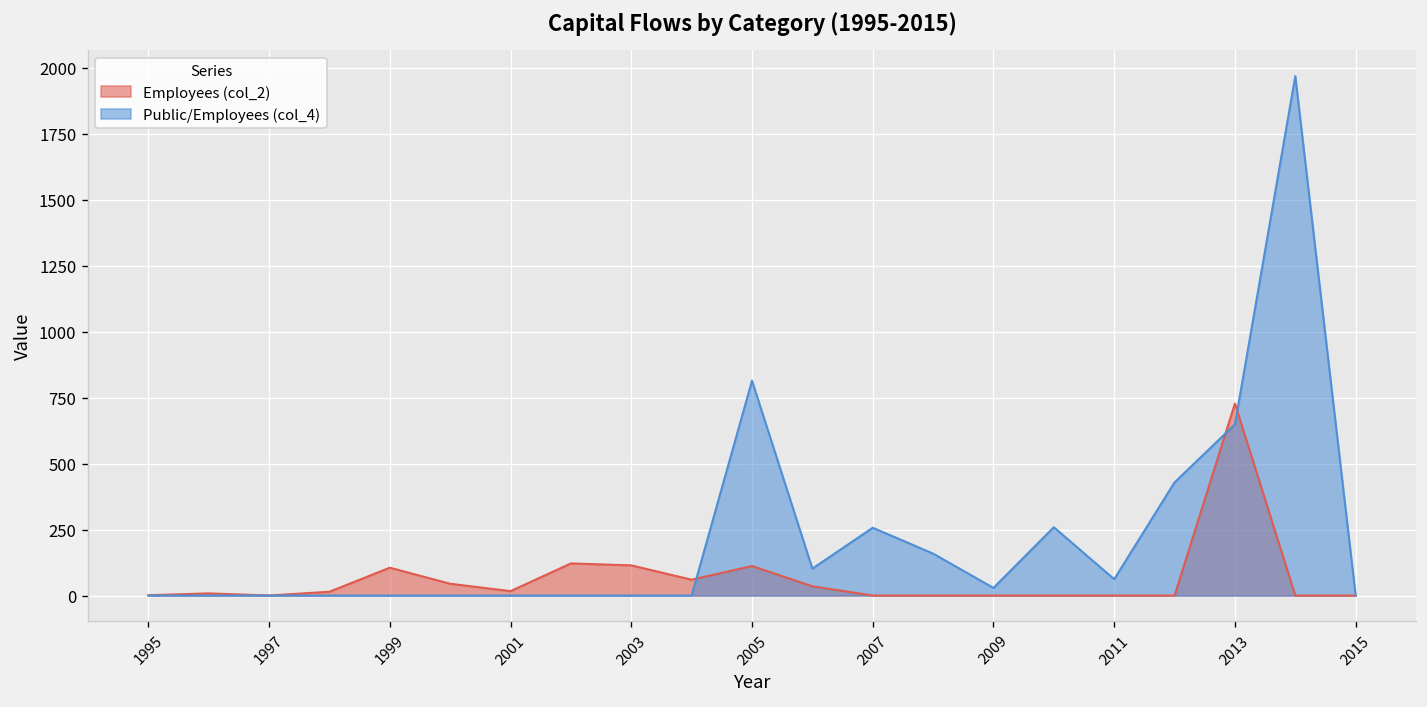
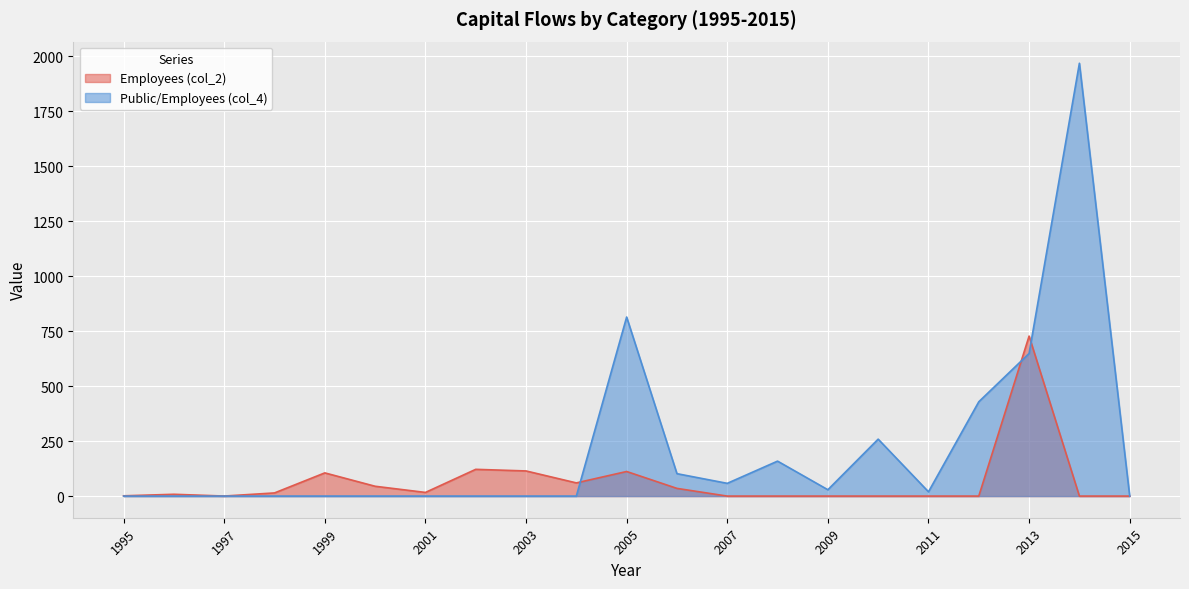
  {
    "Employees (col_2)": {
      "1999": 110,
      "2001": 20,
      "2003": 110,
      "2005": 110,
      "2007": 0,
      "2009": 0,
      "2011": 0,
      "2013": 730
    },
    "Public/Employees (col_4)": {
      "1999": 0,
      "2001": 0,
      "2003": 0,
      "2005": 810,
-     "2007": 260,
+     "2007": 60,
      "2009": 30,
-     "2011": 60,
+     "2011": 20,
      "2013": 650
    }
  }
